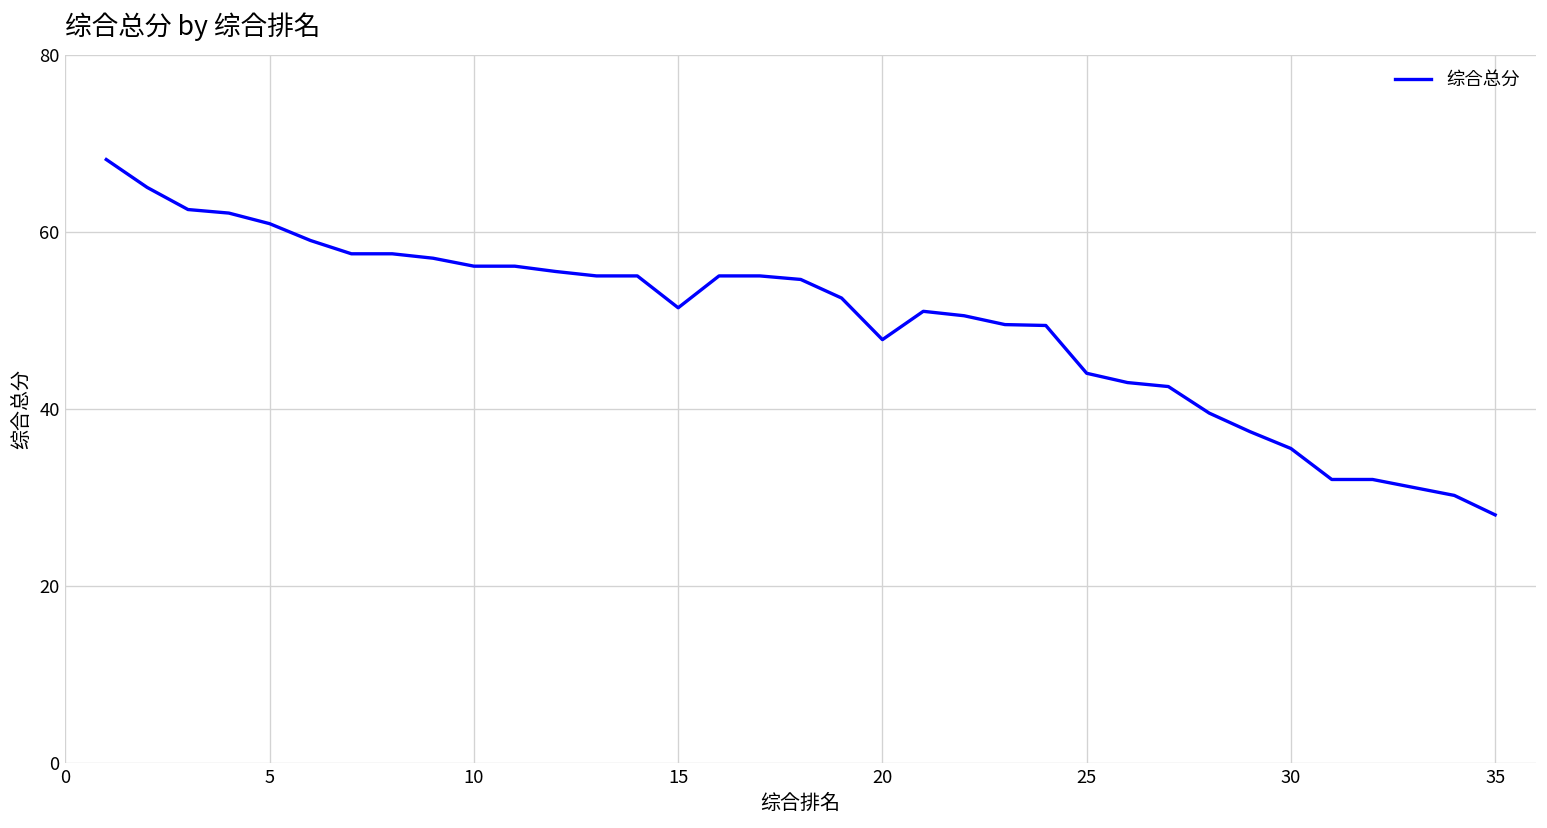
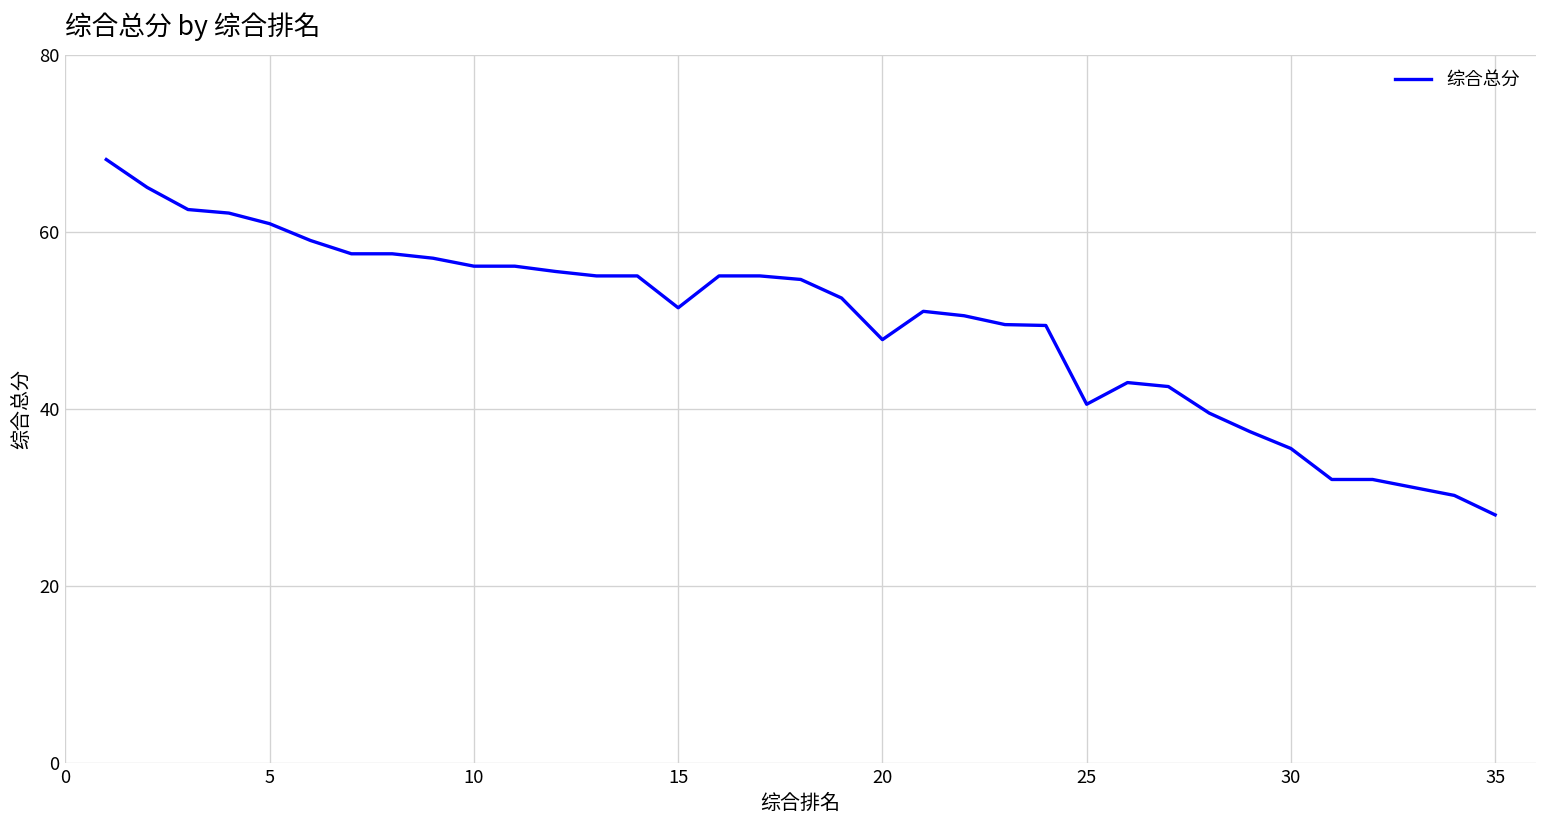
  {
    "5": 61,
    "10": 56,
    "15": 51,
    "20": 48,
-   "25": 44,
+   "25": 41,
    "30": 36,
    "35": 28
  }
